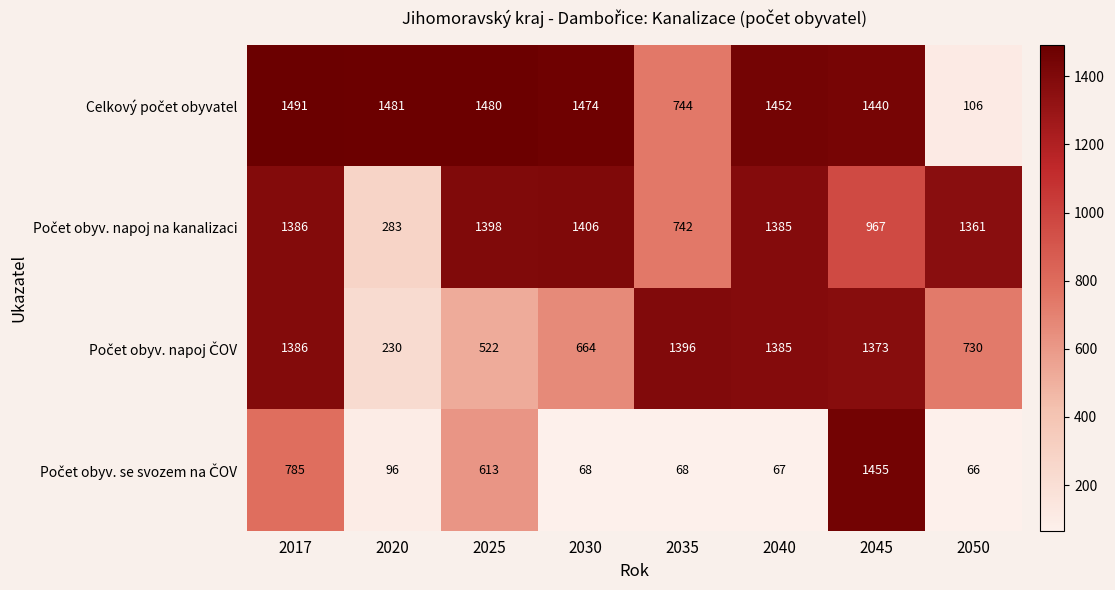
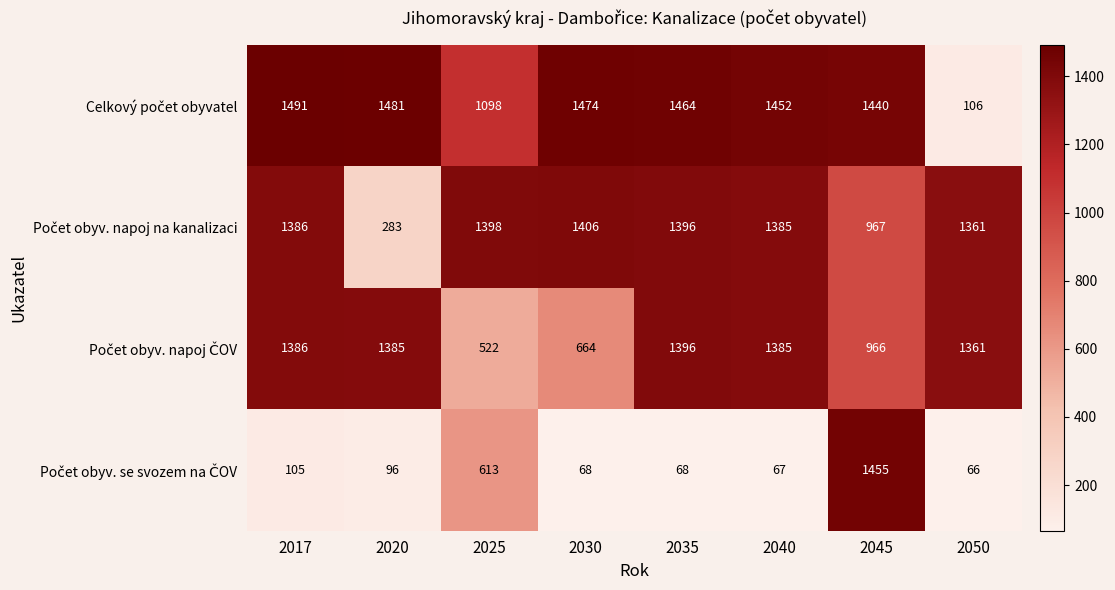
  {
    "Celkový počet obyvatel": {
      "2017": 1491,
      "2020": 1481,
-     "2025": 1480,
+     "2025": 1098,
      "2030": 1474,
-     "2035": 744,
+     "2035": 1464,
      "2040": 1452,
      "2045": 1440,
      "2050": 106
    },
    "Počet obyv. napoj na kanalizaci": {
      "2017": 1386,
      "2020": 283,
      "2025": 1398,
      "2030": 1406,
-     "2035": 742,
+     "2035": 1396,
      "2040": 1385,
      "2045": 967,
      "2050": 1361
    },
    "Počet obyv. napoj ČOV": {
      "2017": 1386,
-     "2020": 230,
+     "2020": 1385,
      "2025": 522,
      "2030": 664,
      "2035": 1396,
      "2040": 1385,
-     "2045": 1373,
-     "2050": 730
+     "2045": 966,
+     "2050": 1361
    },
    "Počet obyv. se svozem na ČOV": {
-     "2017": 785,
+     "2017": 105,
      "2020": 96,
      "2025": 613,
      "2030": 68,
      "2035": 68,
      "2040": 67,
      "2045": 1455,
      "2050": 66
    }
  }
